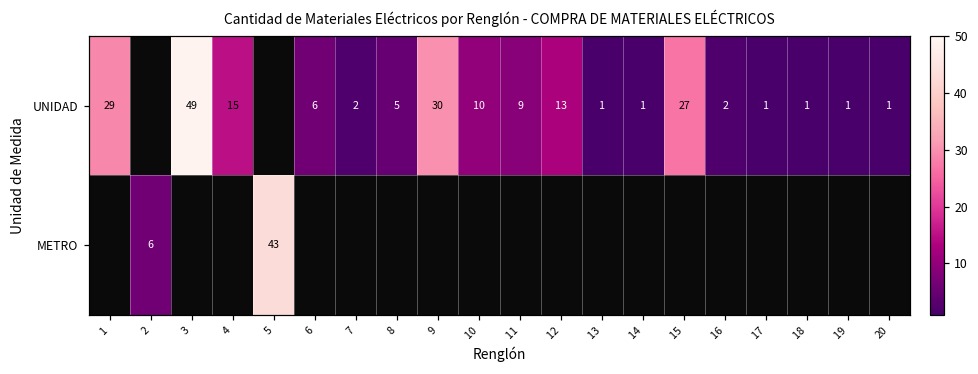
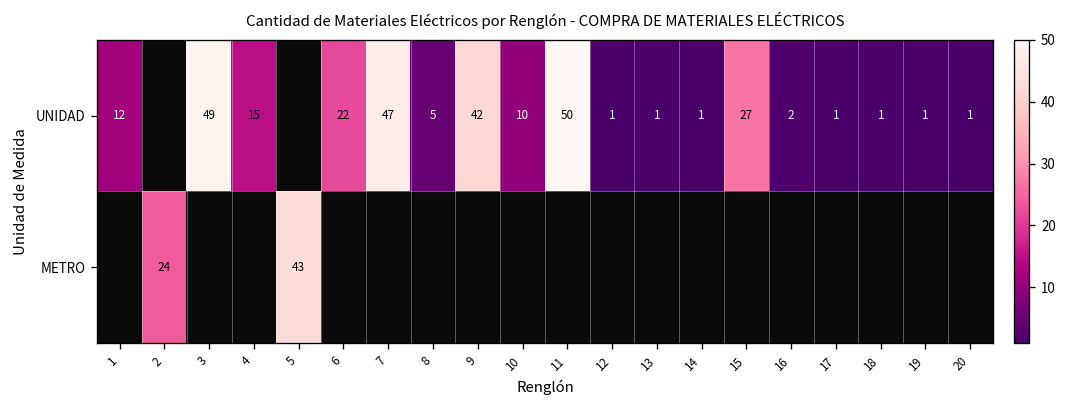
  {
    "UNIDAD": {
-     "1": 29,
+     "1": 12,
      "3": 49,
      "4": 15,
-     "6": 6,
-     "7": 2,
+     "6": 22,
+     "7": 47,
      "8": 5,
-     "9": 30,
+     "9": 42,
      "10": 10,
-     "11": 9,
-     "12": 13,
+     "11": 50,
+     "12": 1,
      "13": 1,
      "14": 1,
      "15": 27,
      "16": 2,
      "17": 1,
      "18": 1,
      "19": 1,
      "20": 1
    },
    "METRO": {
-     "2": 6,
+     "2": 24,
      "5": 43
    }
  }
